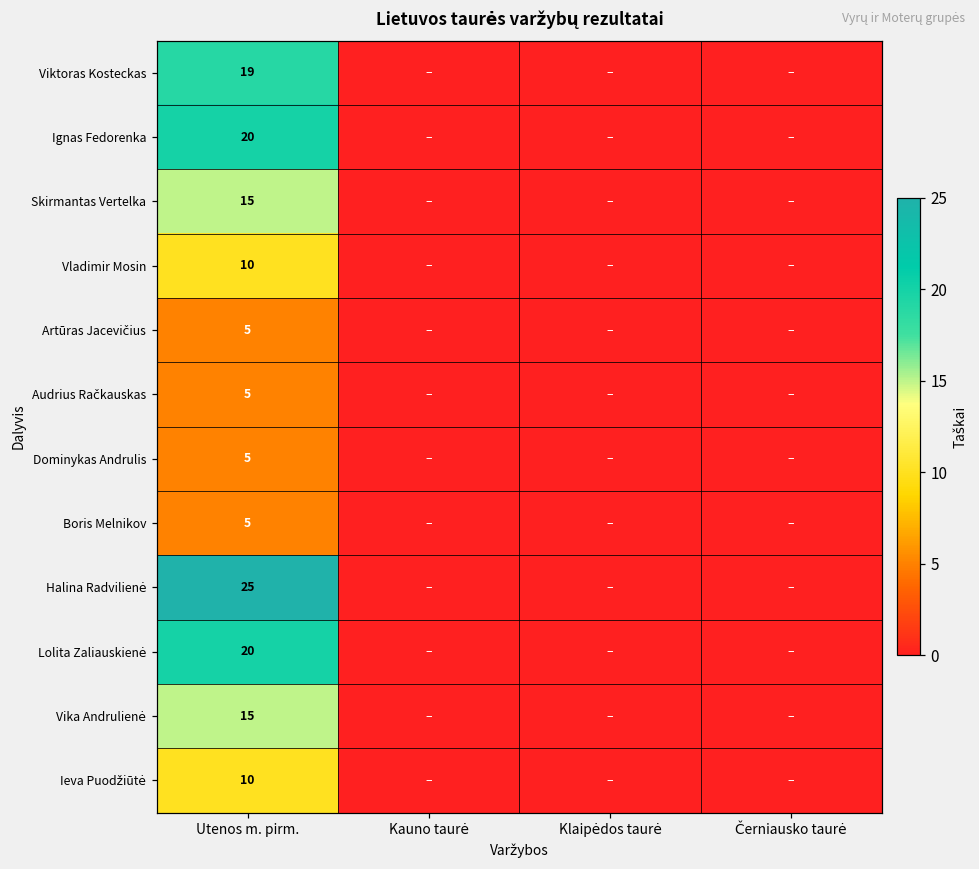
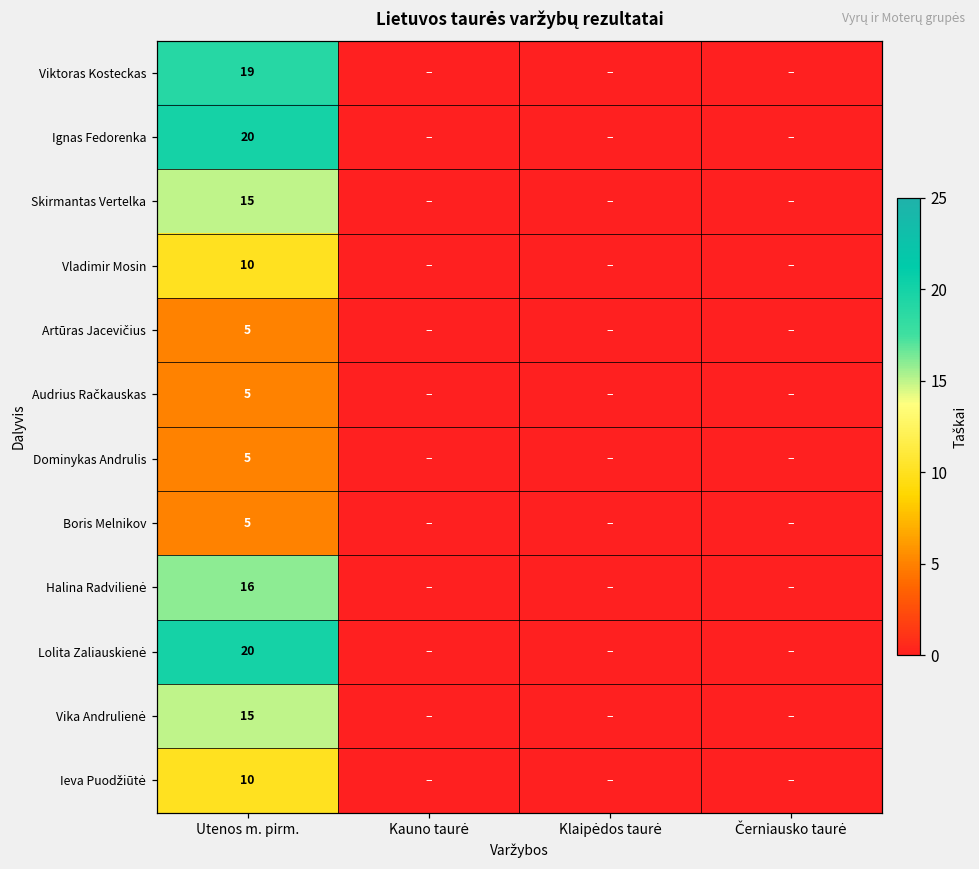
  {
    "Viktoras Kosteckas": {
      "Utenos m. pirm.": 19
    },
    "Ignas Fedorenka": {
      "Utenos m. pirm.": 20
    },
    "Skirmantas Vertelka": {
      "Utenos m. pirm.": 15
    },
    "Vladimir Mosin": {
      "Utenos m. pirm.": 10
    },
    "Artūras Jacevičius": {
      "Utenos m. pirm.": 5
    },
    "Audrius Račkauskas": {
      "Utenos m. pirm.": 5
    },
    "Dominykas Andrulis": {
      "Utenos m. pirm.": 5
    },
    "Boris Melnikov": {
      "Utenos m. pirm.": 5
    },
    "Halina Radvilienė": {
-     "Utenos m. pirm.": 25
+     "Utenos m. pirm.": 16
    },
    "Lolita Zaliauskienė": {
      "Utenos m. pirm.": 20
    },
    "Vika Andrulienė": {
      "Utenos m. pirm.": 15
    },
    "Ieva Puodžiūtė": {
      "Utenos m. pirm.": 10
    }
  }
